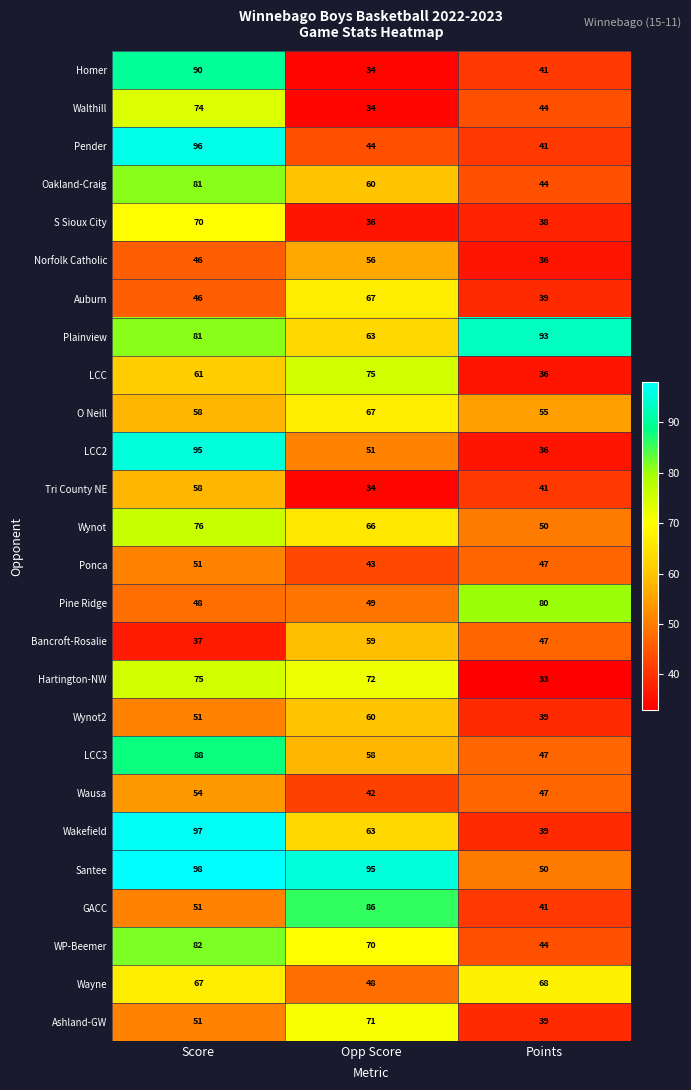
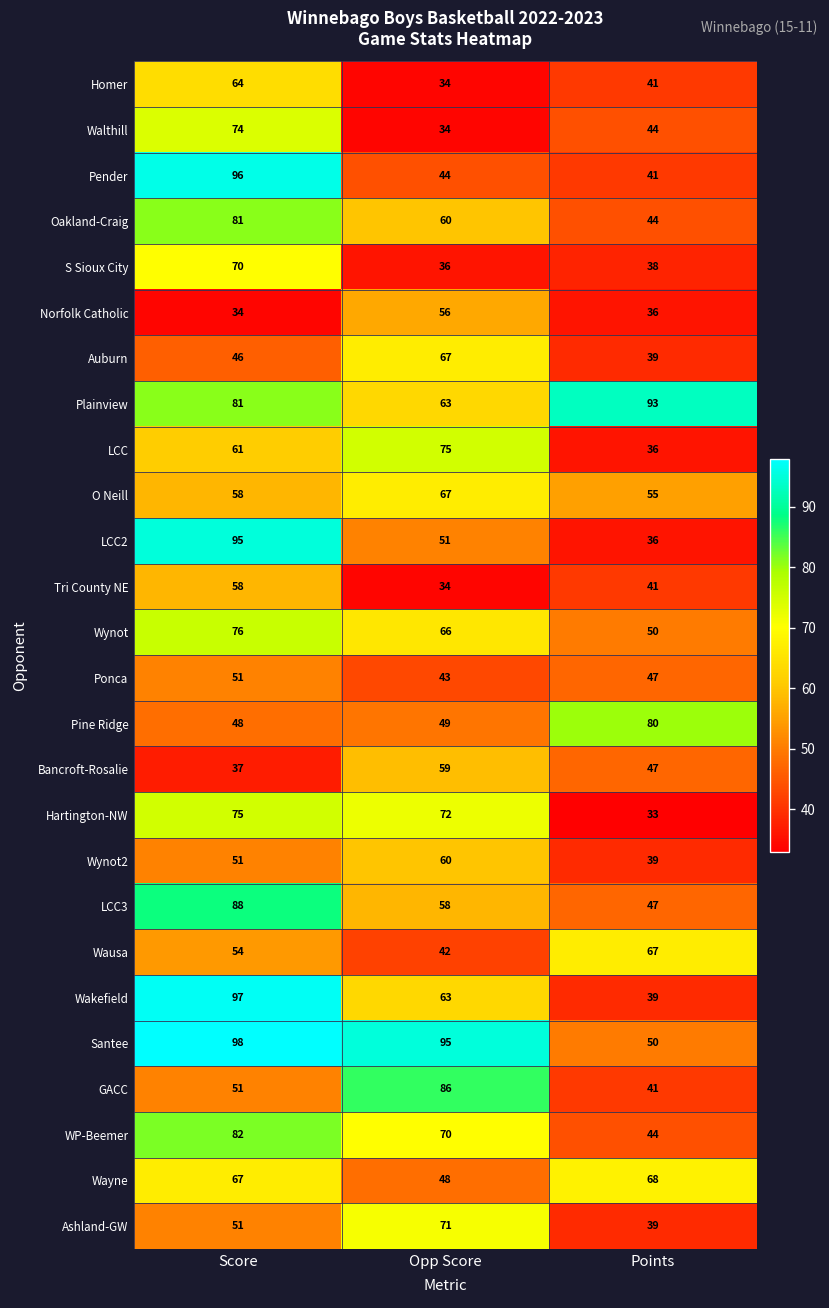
  {
    "Homer": {
-     "Score": 90,
+     "Score": 64,
      "Opp Score": 34,
      "Points": 41
    },
    "Walthill": {
      "Score": 74,
      "Opp Score": 34,
      "Points": 44
    },
    "Pender": {
      "Score": 96,
      "Opp Score": 44,
      "Points": 41
    },
    "Oakland-Craig": {
      "Score": 81,
      "Opp Score": 60,
      "Points": 44
    },
    "S Sioux City": {
      "Score": 70,
      "Opp Score": 36,
      "Points": 38
    },
    "Norfolk Catholic": {
-     "Score": 46,
+     "Score": 34,
      "Opp Score": 56,
      "Points": 36
    },
    "Auburn": {
      "Score": 46,
      "Opp Score": 67,
      "Points": 39
    },
    "Plainview": {
      "Score": 81,
      "Opp Score": 63,
      "Points": 93
    },
    "LCC": {
      "Score": 61,
      "Opp Score": 75,
      "Points": 36
    },
    "O Neill": {
      "Score": 58,
      "Opp Score": 67,
      "Points": 55
    },
    "LCC2": {
      "Score": 95,
      "Opp Score": 51,
      "Points": 36
    },
    "Tri County NE": {
      "Score": 58,
      "Opp Score": 34,
      "Points": 41
    },
    "Wynot": {
      "Score": 76,
      "Opp Score": 66,
      "Points": 50
    },
    "Ponca": {
      "Score": 51,
      "Opp Score": 43,
      "Points": 47
    },
    "Pine Ridge": {
      "Score": 48,
      "Opp Score": 49,
      "Points": 80
    },
    "Bancroft-Rosalie": {
      "Score": 37,
      "Opp Score": 59,
      "Points": 47
    },
    "Hartington-NW": {
      "Score": 75,
      "Opp Score": 72,
      "Points": 33
    },
    "Wynot2": {
      "Score": 51,
      "Opp Score": 60,
      "Points": 39
    },
    "LCC3": {
      "Score": 88,
      "Opp Score": 58,
      "Points": 47
    },
    "Wausa": {
      "Score": 54,
      "Opp Score": 42,
-     "Points": 47
+     "Points": 67
    },
    "Wakefield": {
      "Score": 97,
      "Opp Score": 63,
      "Points": 39
    },
    "Santee": {
      "Score": 98,
      "Opp Score": 95,
      "Points": 50
    },
    "GACC": {
      "Score": 51,
      "Opp Score": 86,
      "Points": 41
    },
    "WP-Beemer": {
      "Score": 82,
      "Opp Score": 70,
      "Points": 44
    },
    "Wayne": {
      "Score": 67,
      "Opp Score": 48,
      "Points": 68
    },
    "Ashland-GW": {
      "Score": 51,
      "Opp Score": 71,
      "Points": 39
    }
  }
